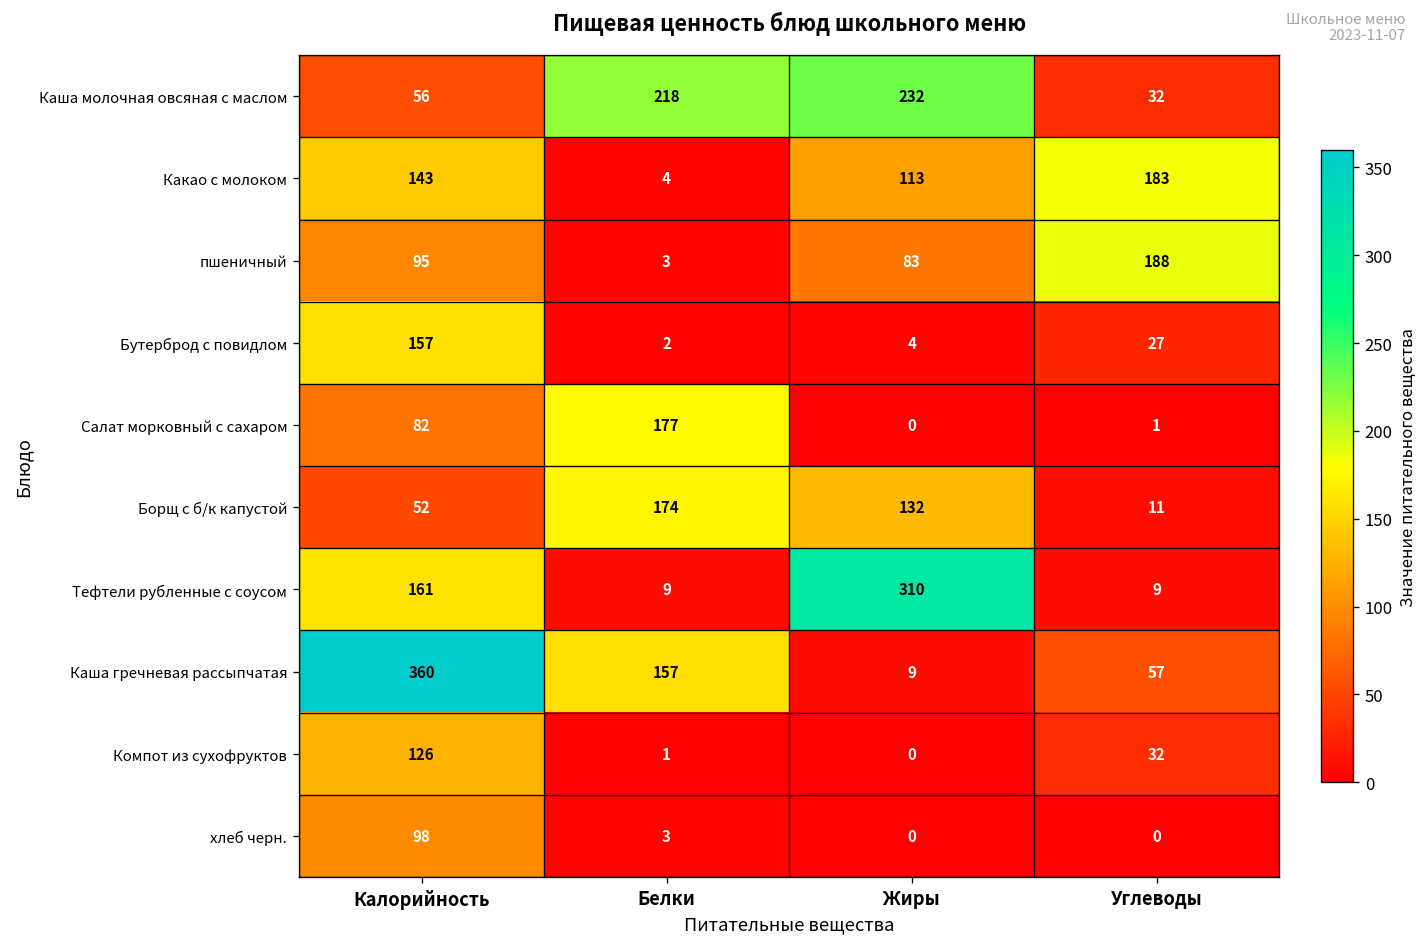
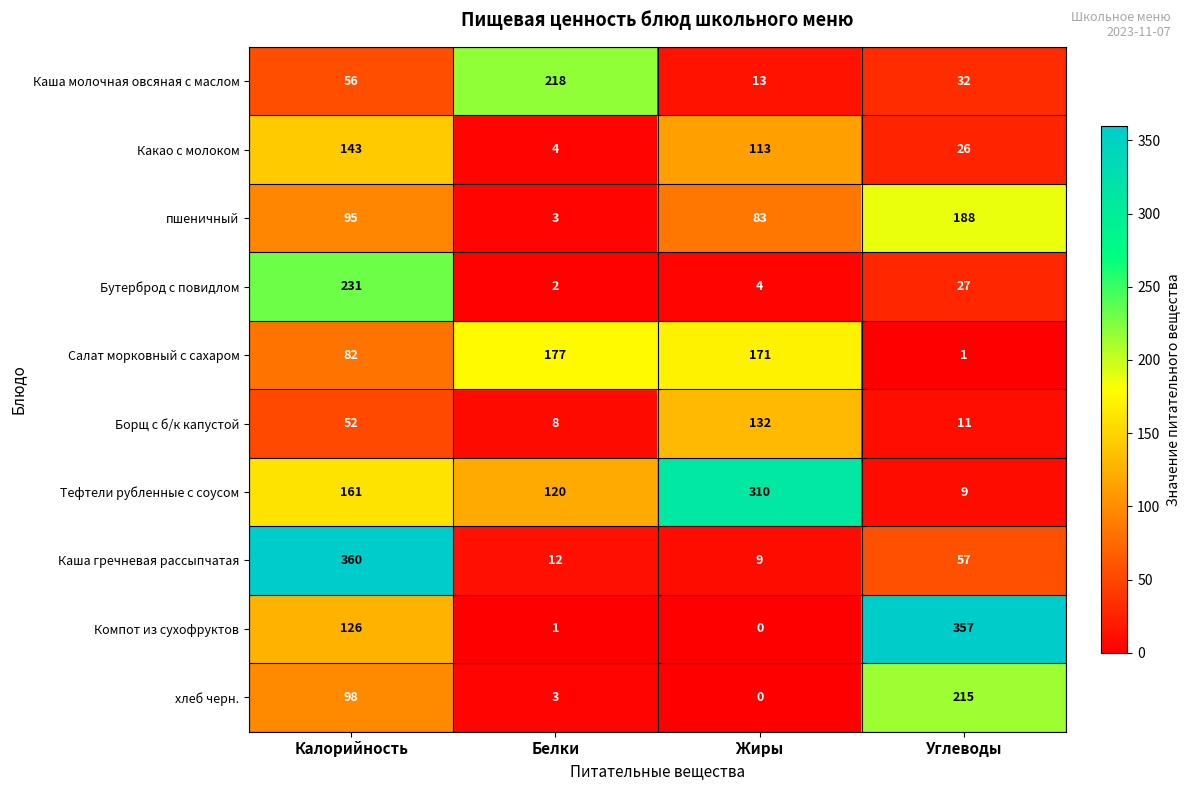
  {
    "Каша молочная овсяная с маслом": {
      "Калорийность": 56,
      "Белки": 218,
-     "Жиры": 232,
+     "Жиры": 13,
      "Углеводы": 32
    },
    "Какао с молоком": {
      "Калорийность": 143,
      "Белки": 4,
      "Жиры": 113,
-     "Углеводы": 183
+     "Углеводы": 26
    },
    "пшеничный": {
      "Калорийность": 95,
      "Белки": 3,
      "Жиры": 83,
      "Углеводы": 188
    },
    "Бутерброд с повидлом": {
-     "Калорийность": 157,
+     "Калорийность": 231,
      "Белки": 2,
      "Жиры": 4,
      "Углеводы": 27
    },
    "Салат морковный с сахаром": {
      "Калорийность": 82,
      "Белки": 177,
-     "Жиры": 0,
+     "Жиры": 171,
      "Углеводы": 1
    },
    "Борщ с б/к капустой": {
      "Калорийность": 52,
-     "Белки": 174,
+     "Белки": 8,
      "Жиры": 132,
      "Углеводы": 11
    },
    "Тефтели рубленные с соусом": {
      "Калорийность": 161,
-     "Белки": 9,
+     "Белки": 120,
      "Жиры": 310,
      "Углеводы": 9
    },
    "Каша гречневая рассыпчатая": {
      "Калорийность": 360,
-     "Белки": 157,
+     "Белки": 12,
      "Жиры": 9,
      "Углеводы": 57
    },
    "Компот из сухофруктов": {
      "Калорийность": 126,
      "Белки": 1,
      "Жиры": 0,
-     "Углеводы": 32
+     "Углеводы": 357
    },
    "хлеб черн.": {
      "Калорийность": 98,
      "Белки": 3,
      "Жиры": 0,
-     "Углеводы": 0
+     "Углеводы": 215
    }
  }
